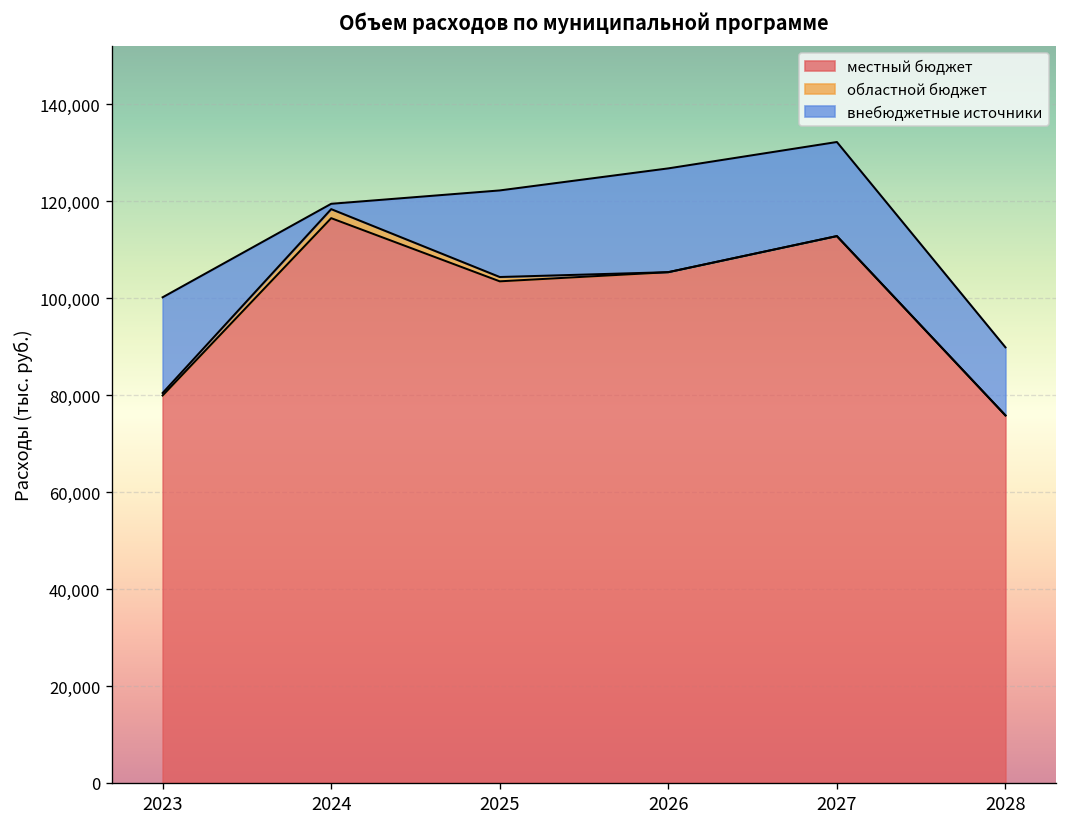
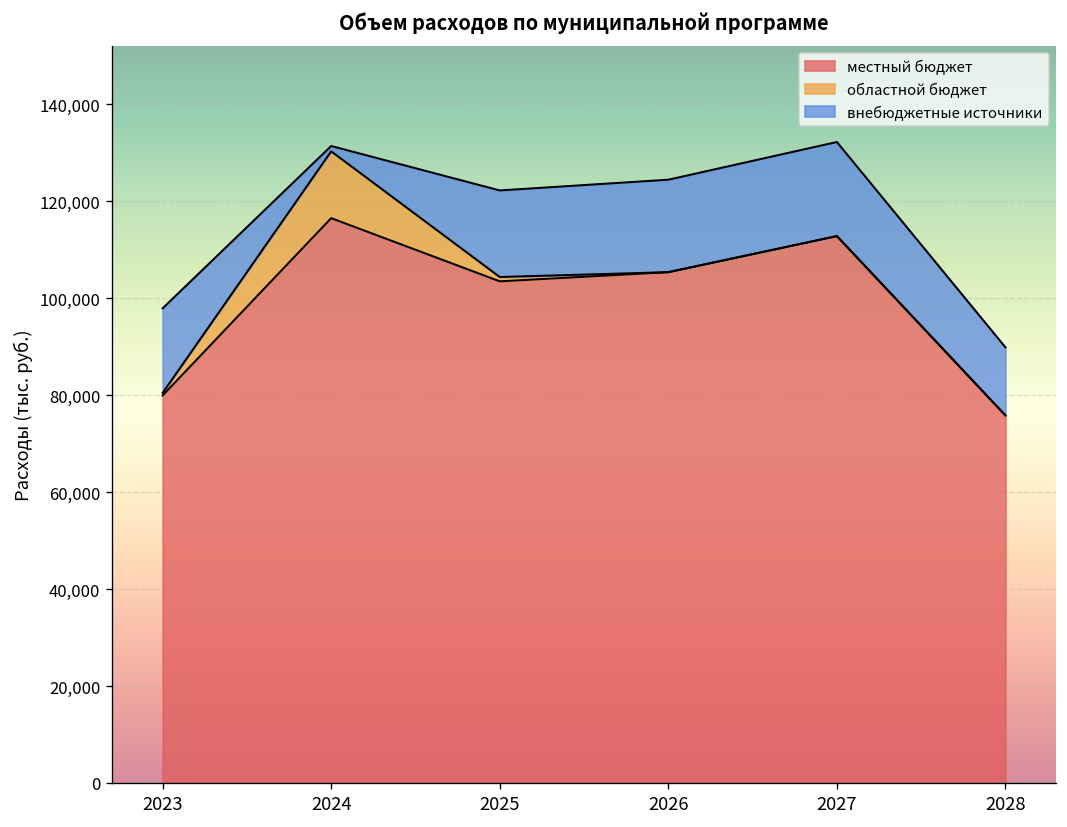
  {
    "местный бюджет": {
      "2024": "116,000",
      "2025": "103,000"
    },
    "областной бюджет": {
-     "2024": "2,000",
+     "2024": "14,000",
      "2025": "1,000"
    },
    "внебюджетные источники": {
-     "2023": "20,000",
+     "2023": "17,000",
      "2024": "1,000",
      "2025": "18,000",
-     "2026": "21,000",
+     "2026": "19,000",
      "2027": "19,000",
      "2028": "14,000"
    }
  }
